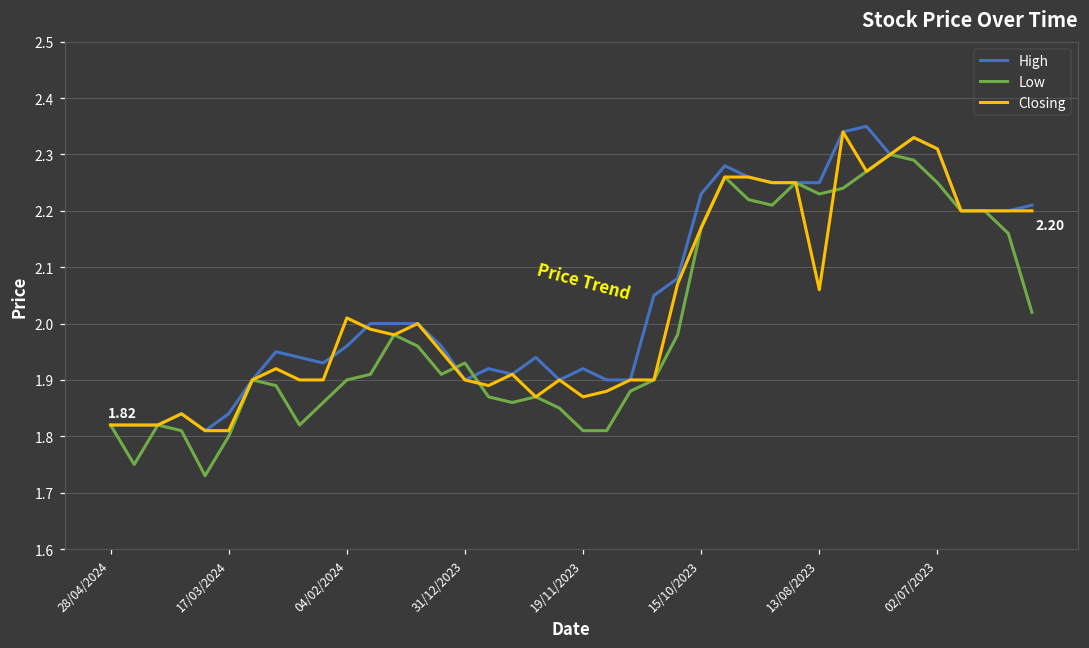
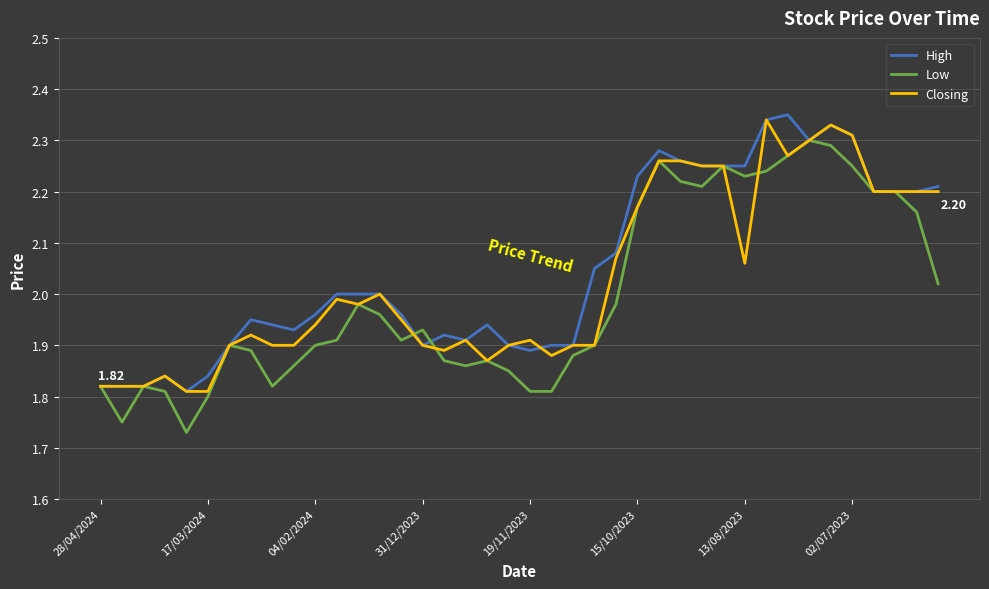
  {
    "High": {
      "17/03/2024": 1.84,
      "04/02/2024": 1.96,
-     "19/11/2023": 1.92,
+     "19/11/2023": 1.89,
      "15/10/2023": 2.23,
      "13/08/2023": 2.25
    },
    "Low": {
      "17/03/2024": 1.80,
      "04/02/2024": 1.90,
      "31/12/2023": 1.93,
      "19/11/2023": 1.81,
      "13/08/2023": 2.23,
      "02/07/2023": 2.25
    },
    "Closing": {
      "17/03/2024": 1.81,
-     "04/02/2024": 2.01,
-     "19/11/2023": 1.87,
+     "04/02/2024": 1.94,
+     "19/11/2023": 1.91,
      "13/08/2023": 2.06
    }
  }
